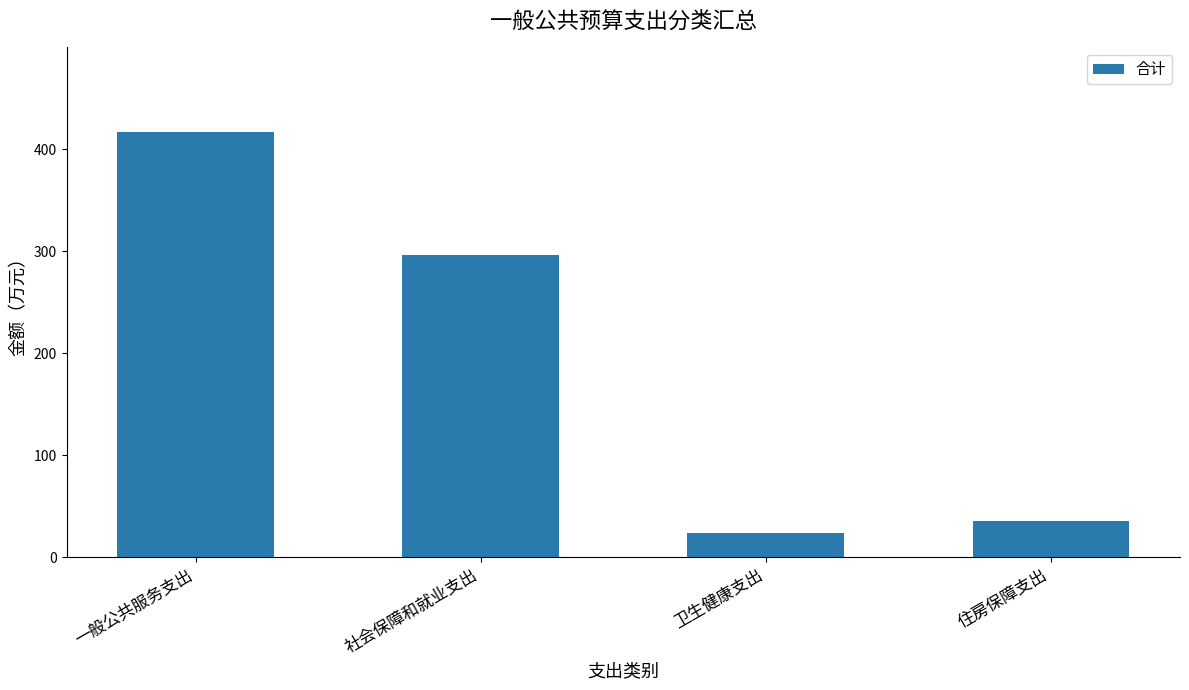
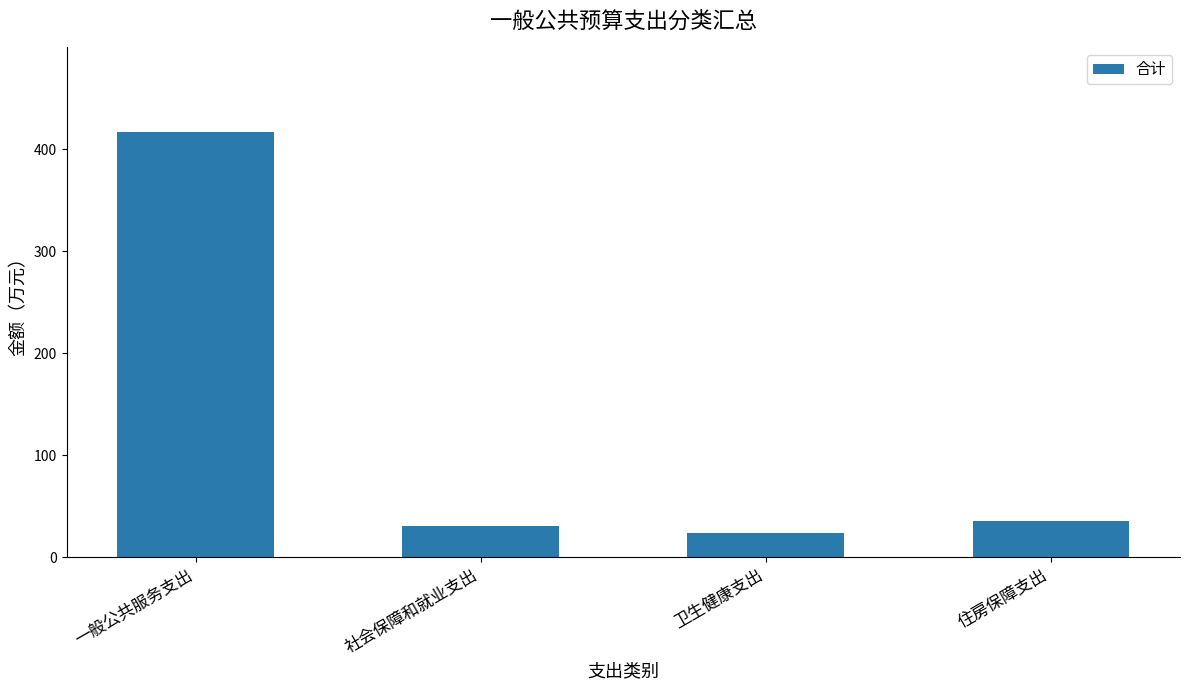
  {
    "一般公共服务支出": 417,
-   "社会保障和就业支出": 297,
+   "社会保障和就业支出": 31,
    "卫生健康支出": 23,
    "住房保障支出": 35
  }
